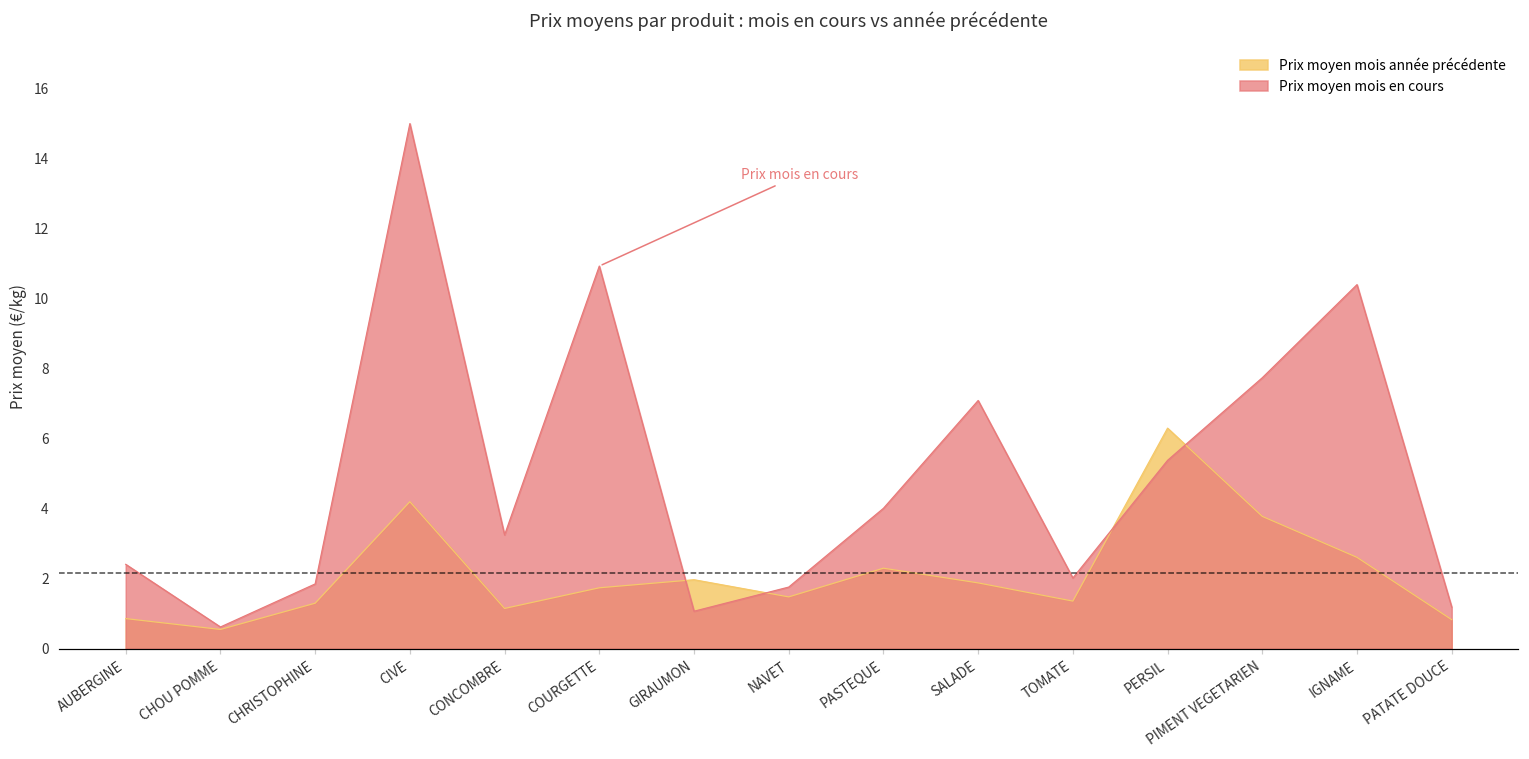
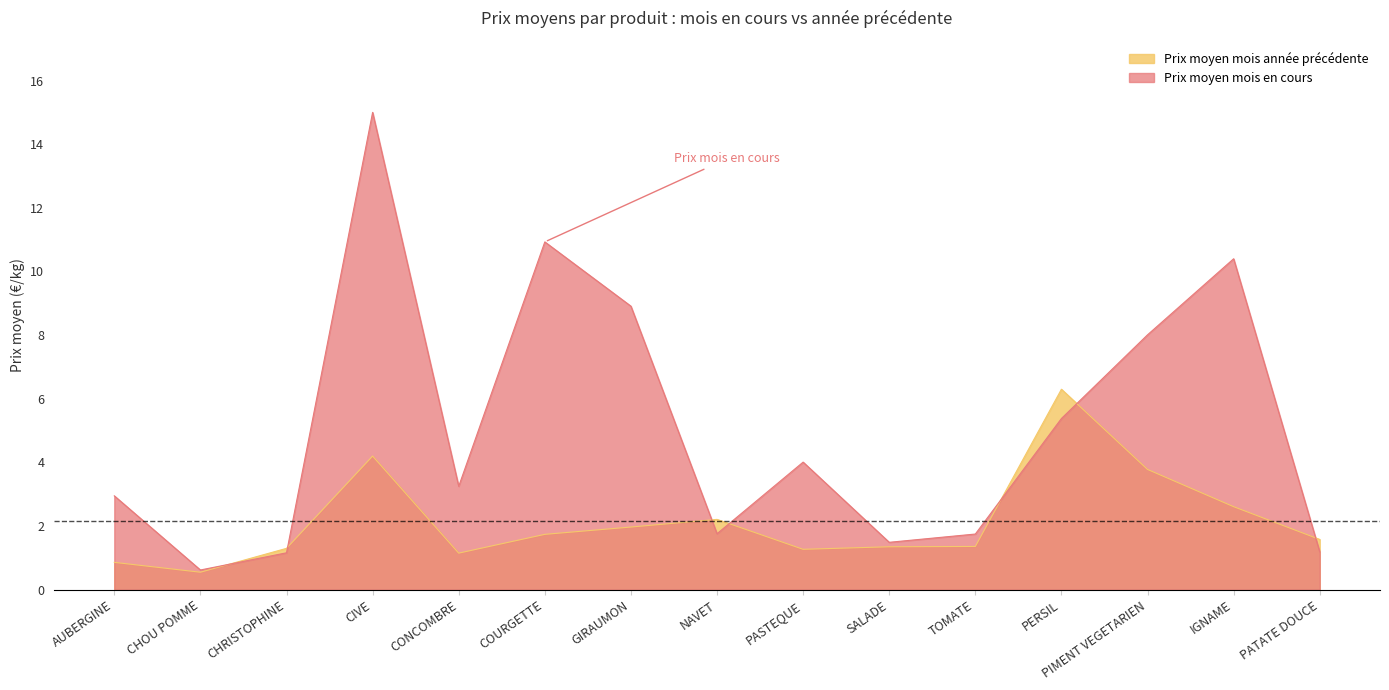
  {
    "Prix moyen mois année précédente": {
      "AUBERGINE": 0.9,
      "CHRISTOPHINE": 1.3,
      "CIVE": 4.2,
      "CONCOMBRE": 1.2,
      "COURGETTE": 1.7,
      "GIRAUMON": 2.0,
-     "NAVET": 1.5,
-     "PASTEQUE": 2.3,
-     "SALADE": 1.9,
+     "NAVET": 2.2,
+     "PASTEQUE": 1.3,
+     "SALADE": 1.4,
      "TOMATE": 1.4,
      "PERSIL": 6.3,
      "PIMENT VEGETARIEN": 3.8,
      "IGNAME": 2.6,
-     "PATATE DOUCE": 0.8
+     "PATATE DOUCE": 1.6
    },
    "Prix moyen mois en cours": {
-     "AUBERGINE": 2.4,
-     "CHRISTOPHINE": 1.9,
+     "AUBERGINE": 3.0,
+     "CHRISTOPHINE": 1.2,
      "CIVE": 15.0,
      "CONCOMBRE": 3.3,
      "COURGETTE": 10.9,
-     "GIRAUMON": 1.1,
+     "GIRAUMON": 8.9,
      "NAVET": 1.8,
      "PASTEQUE": 4.0,
-     "SALADE": 7.1,
-     "TOMATE": 2.0,
+     "SALADE": 1.5,
+     "TOMATE": 1.8,
      "PERSIL": 5.4,
-     "PIMENT VEGETARIEN": 7.7,
+     "PIMENT VEGETARIEN": 8.0,
      "IGNAME": 10.4,
      "PATATE DOUCE": 1.2
    }
  }
